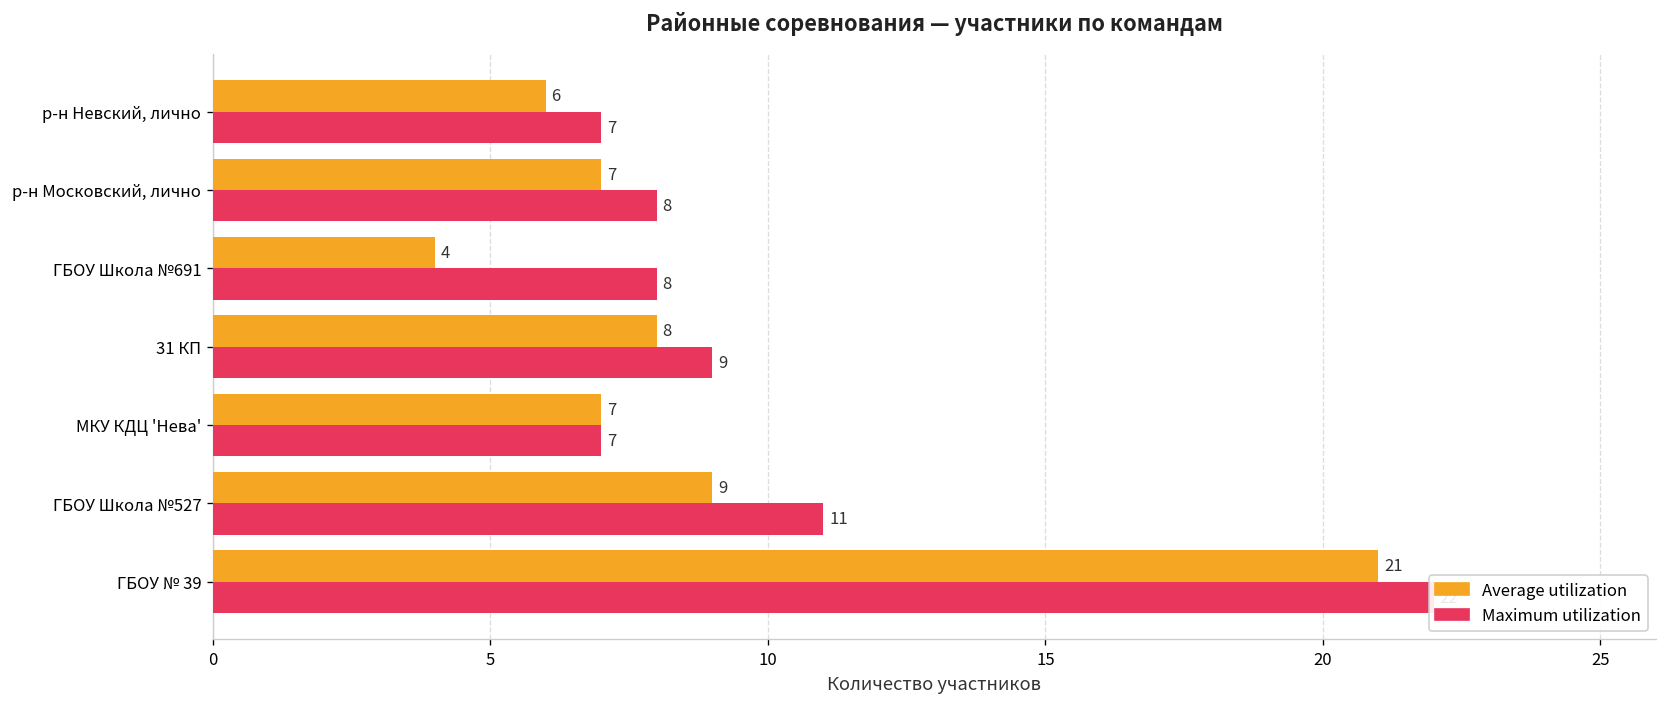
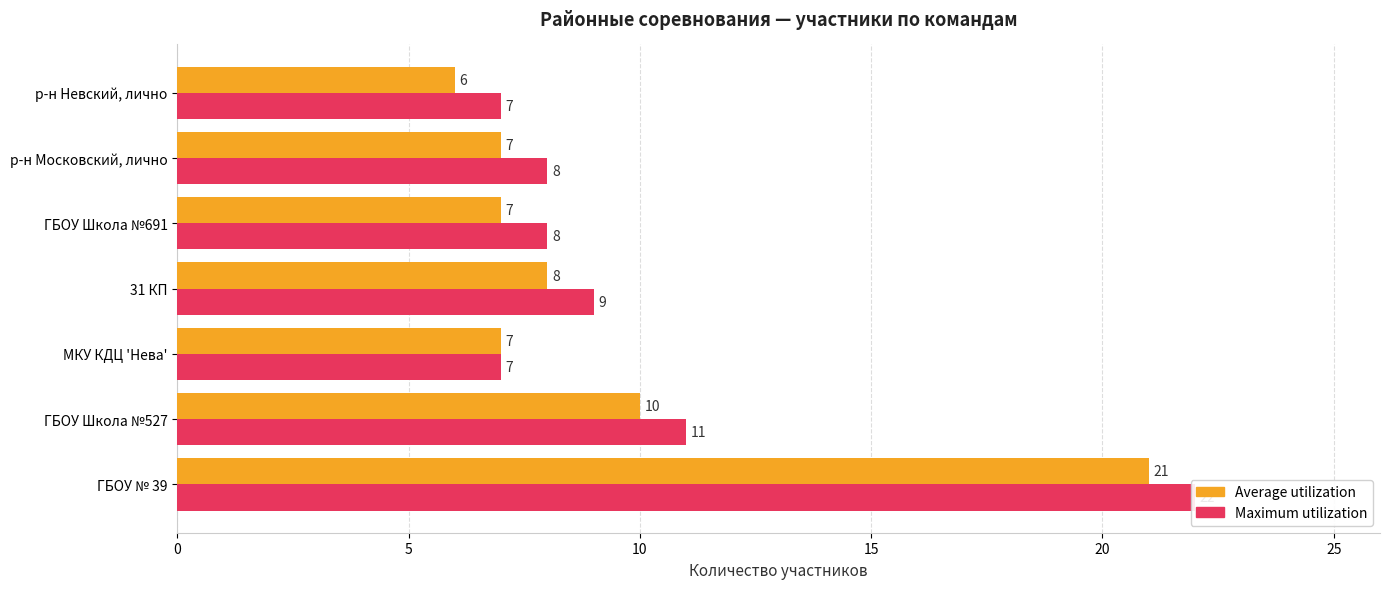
  {
    "Average utilization": {
      "р-н Невский, лично": 6,
      "р-н Московский, лично": 7,
-     "ГБОУ Школа №691": 4,
+     "ГБОУ Школа №691": 7,
      "31 КП": 8,
      "МКУ КДЦ 'Нева'": 7,
-     "ГБОУ Школа №527": 9,
+     "ГБОУ Школа №527": 10,
      "ГБОУ № 39": 21
    },
    "Maximum utilization": {
      "р-н Невский, лично": 7,
      "р-н Московский, лично": 8,
      "ГБОУ Школа №691": 8,
      "31 КП": 9,
      "МКУ КДЦ 'Нева'": 7,
      "ГБОУ Школа №527": 11
    }
  }
